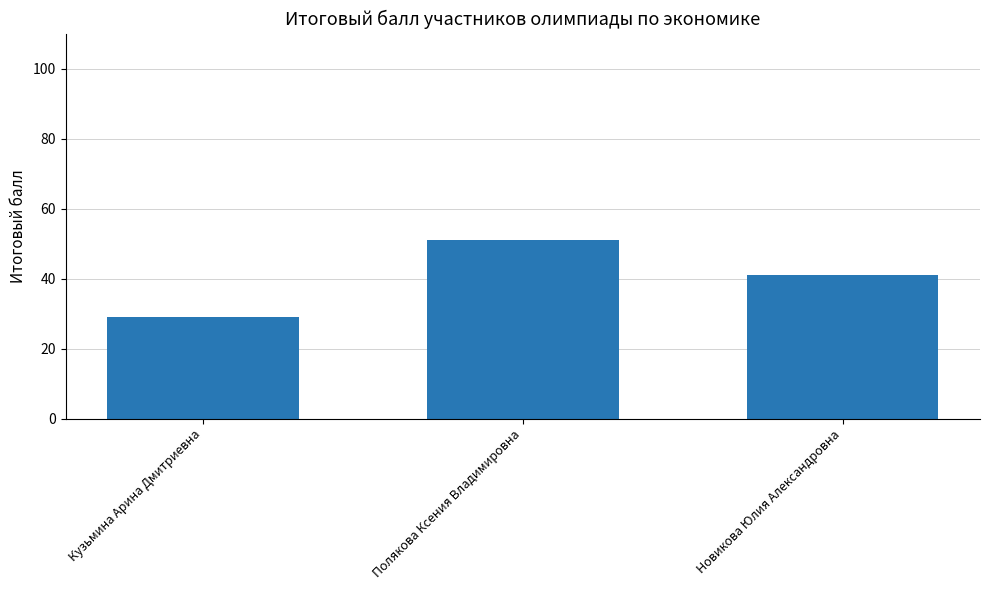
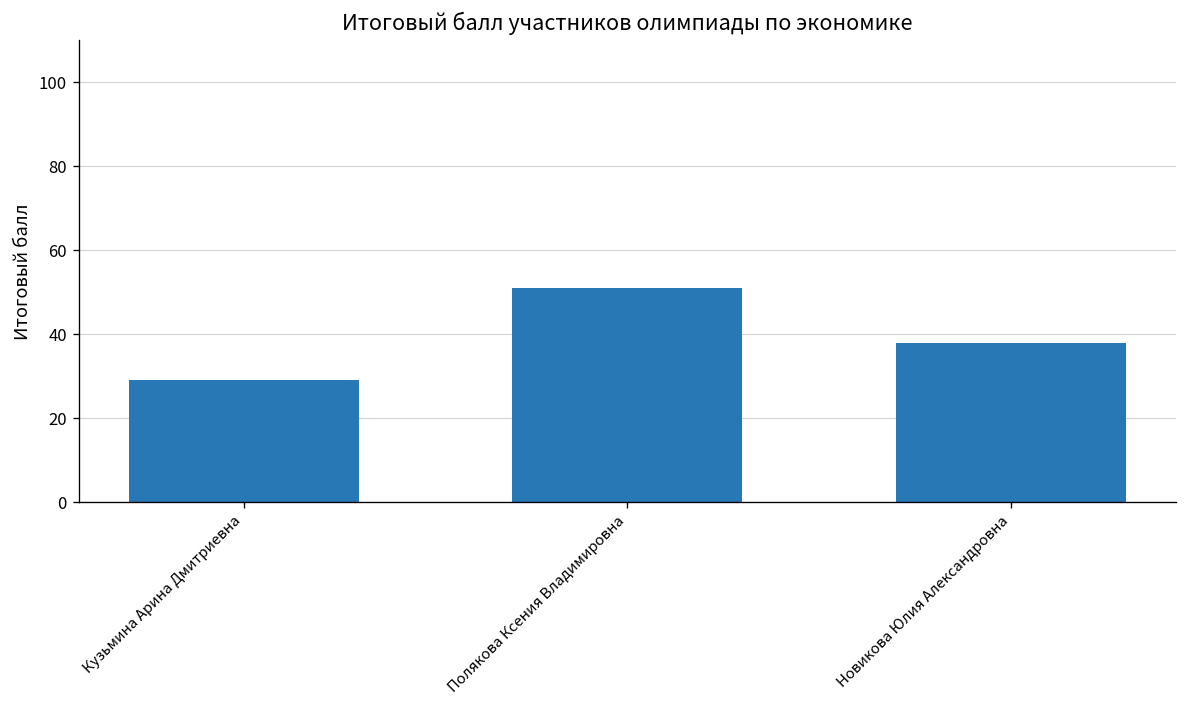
  {
    "Кузьмина Арина Дмитриевна": 29,
    "Полякова Ксения Владимировна": 51,
-   "Новикова Юлия Александровна": 41
+   "Новикова Юлия Александровна": 38
  }
